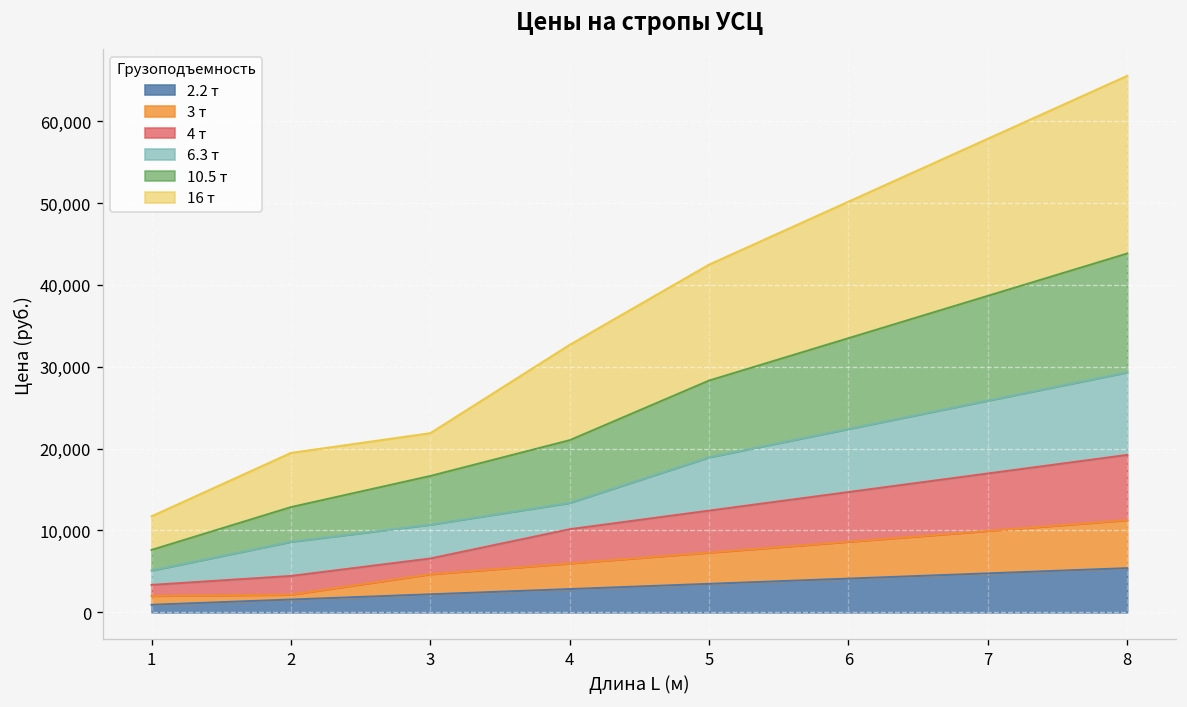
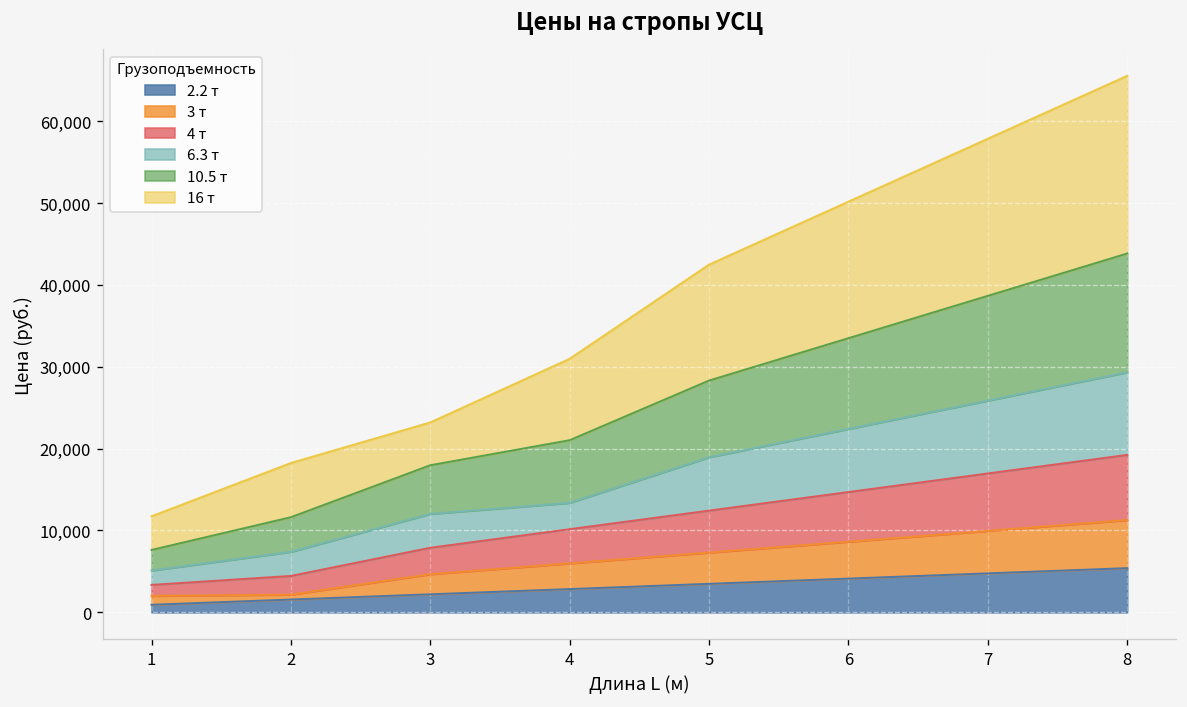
  {
    "2.2 т": {
      "1": "1,000",
      "2": "2,000",
      "3": "2,000",
      "4": "3,000",
      "5": "3,000",
      "6": "4,000",
      "7": "5,000",
      "8": "5,000"
    },
    "3 т": {
      "1": "1,000",
      "2": "1,000",
      "3": "2,000",
      "4": "3,000",
      "5": "4,000",
      "6": "5,000",
      "7": "5,000",
      "8": "6,000"
    },
    "4 т": {
      "1": "1,000",
      "2": "2,000",
-     "3": "2,000",
+     "3": "3,000",
      "4": "4,000",
      "5": "5,000",
      "6": "6,000",
      "7": "7,000",
      "8": "8,000"
    },
    "6.3 т": {
      "1": "2,000",
-     "2": "4,000",
+     "2": "3,000",
      "3": "4,000",
      "4": "3,000",
      "5": "7,000",
      "6": "8,000",
      "7": "9,000",
      "8": "10,000"
    },
    "10.5 т": {
      "1": "3,000",
      "2": "4,000",
      "3": "6,000",
      "4": "8,000",
      "5": "9,000",
      "6": "11,000",
      "7": "13,000",
      "8": "15,000"
    },
    "16 т": {
      "1": "4,000",
      "2": "7,000",
      "3": "5,000",
-     "4": "12,000",
+     "4": "10,000",
      "5": "14,000",
      "6": "17,000",
      "7": "19,000",
      "8": "22,000"
    }
  }
